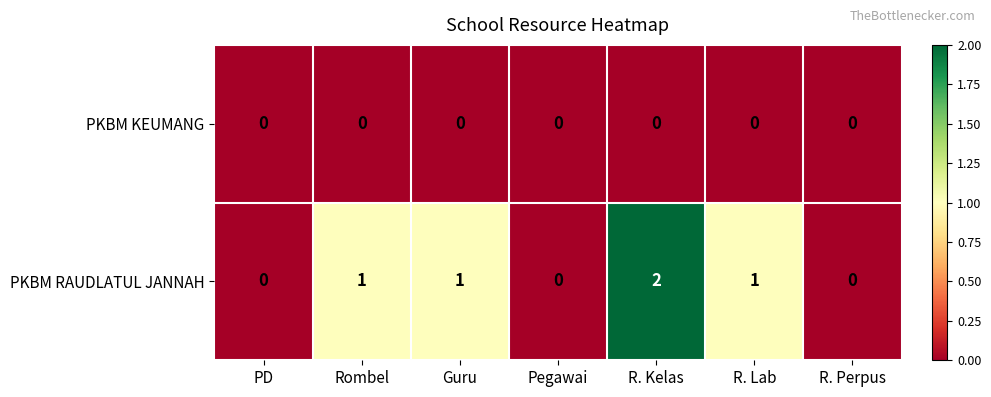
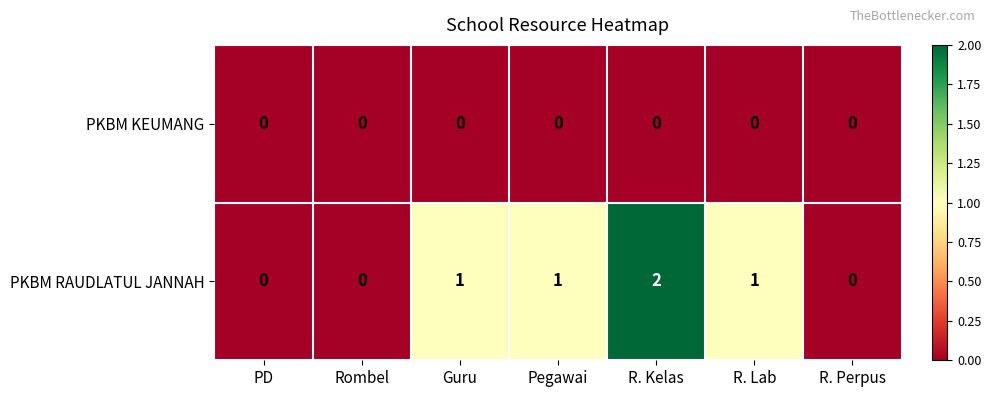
  {
    "PKBM KEUMANG": {
      "PD": 0,
      "Rombel": 0,
      "Guru": 0,
      "Pegawai": 0,
      "R. Kelas": 0,
      "R. Lab": 0,
      "R. Perpus": 0
    },
    "PKBM RAUDLATUL JANNAH": {
      "PD": 0,
-     "Rombel": 1,
+     "Rombel": 0,
      "Guru": 1,
-     "Pegawai": 0,
+     "Pegawai": 1,
      "R. Kelas": 2,
      "R. Lab": 1,
      "R. Perpus": 0
    }
  }
